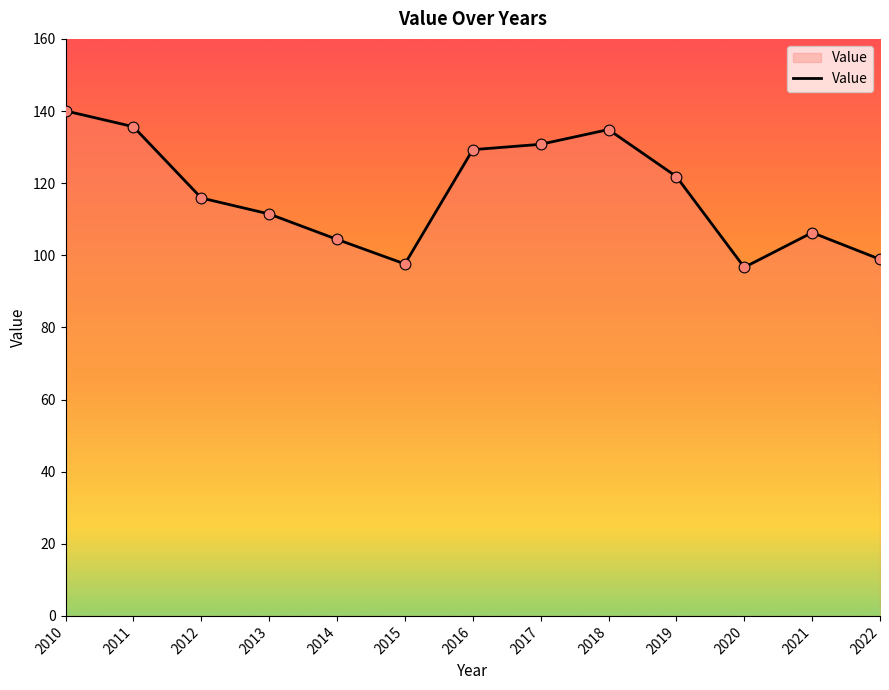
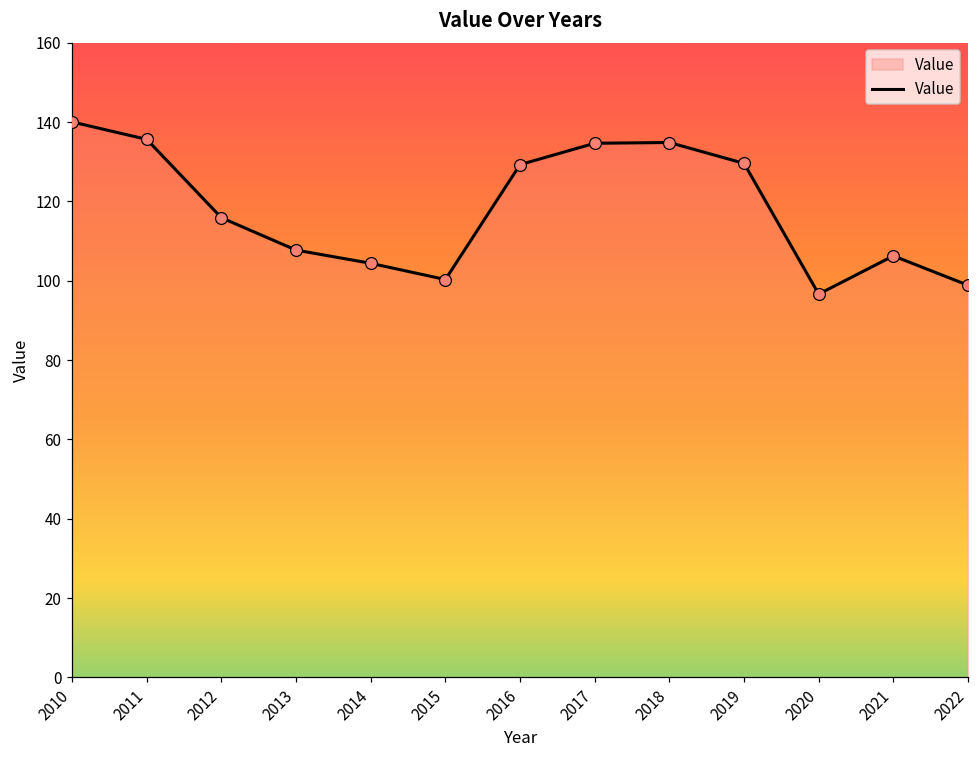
  {
    "2010": 140,
    "2011": 136,
    "2012": 116,
-   "2013": 111,
+   "2013": 108,
    "2014": 104,
-   "2015": 98,
+   "2015": 100,
    "2016": 129,
-   "2017": 131,
+   "2017": 135,
    "2018": 135,
-   "2019": 122,
+   "2019": 130,
    "2020": 97,
    "2021": 106,
    "2022": 99
  }
